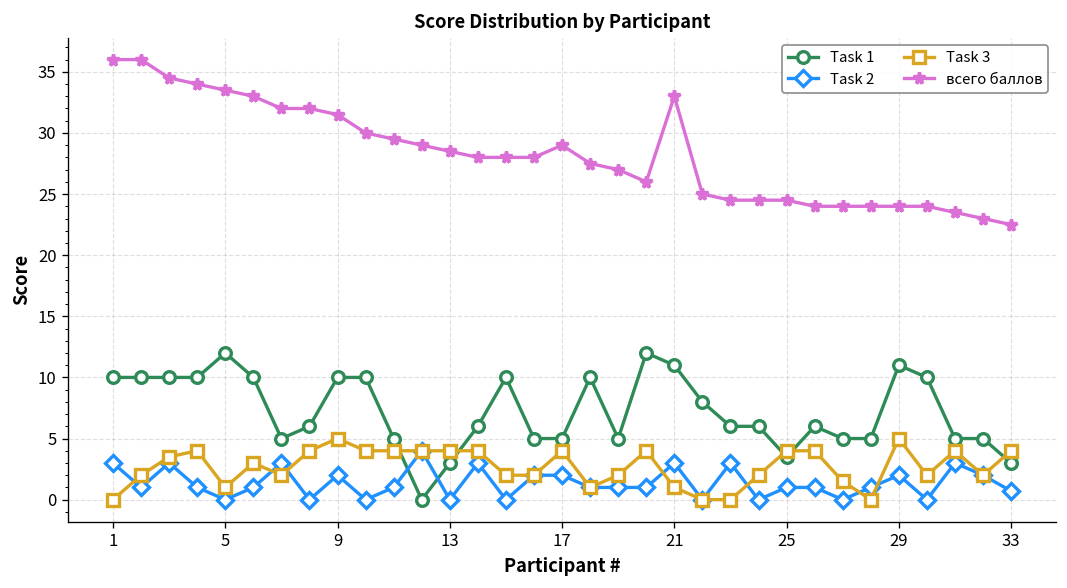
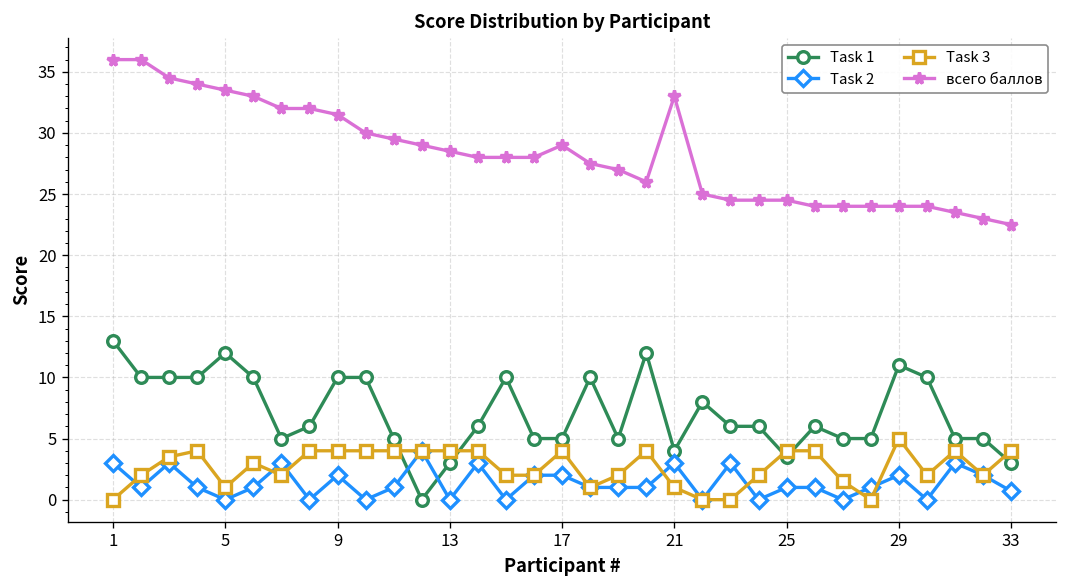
  {
    "Task 1": {
-     "1": 10,
+     "1": 13,
      "5": 12,
      "9": 10,
      "13": 3,
      "17": 5,
-     "21": 11,
+     "21": 4,
      "25": 3.5,
      "29": 11,
      "33": 3
    },
    "Task 2": {
      "1": 3,
      "5": 0,
      "9": 2,
      "13": 0,
      "17": 2,
      "21": 3,
      "25": 1,
      "29": 2,
      "33": 0.7
    },
    "Task 3": {
      "1": 0,
      "5": 1,
-     "9": 5,
+     "9": 4,
      "13": 4,
      "17": 4,
      "21": 1,
      "25": 4,
      "29": 5,
      "33": 4
    },
    "всего баллов": {
      "1": 36,
      "5": 33.5,
      "9": 31.5,
      "13": 28.5,
      "17": 29,
      "21": 33,
      "25": 24.5,
      "29": 24,
      "33": 22.5
    }
  }
